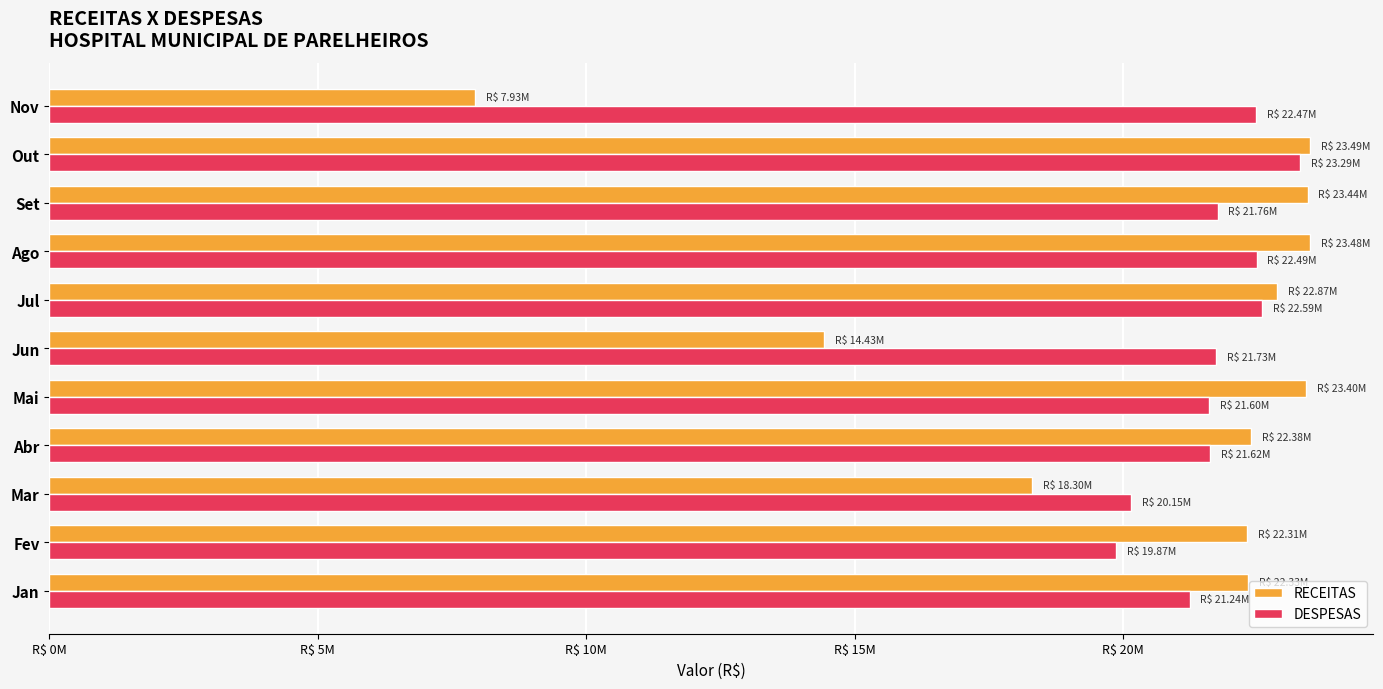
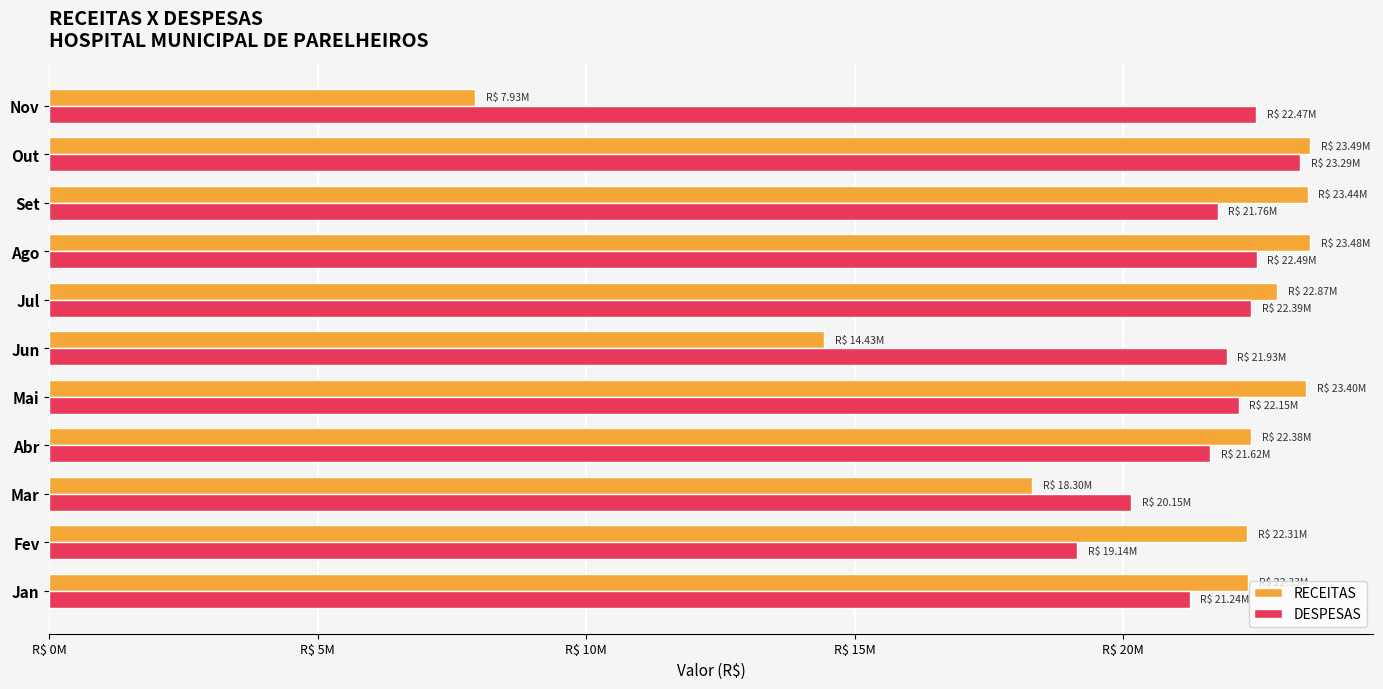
  {
    "RECEITAS": {
      "Nov": "7.93M",
      "Out": "23.49M",
      "Set": "23.44M",
      "Ago": "23.48M",
      "Jul": "22.87M",
      "Jun": "14.43M",
      "Mai": "23.40M",
      "Abr": "22.38M",
      "Mar": "18.30M",
      "Fev": "22.31M"
    },
    "DESPESAS": {
      "Nov": "22.47M",
      "Out": "23.29M",
      "Set": "21.76M",
      "Ago": "22.49M",
-     "Jul": "22.59M",
-     "Jun": "21.73M",
-     "Mai": "21.60M",
+     "Jul": "22.39M",
+     "Jun": "21.93M",
+     "Mai": "22.15M",
      "Abr": "21.62M",
      "Mar": "20.15M",
-     "Fev": "19.87M"
+     "Fev": "19.14M"
    }
  }
